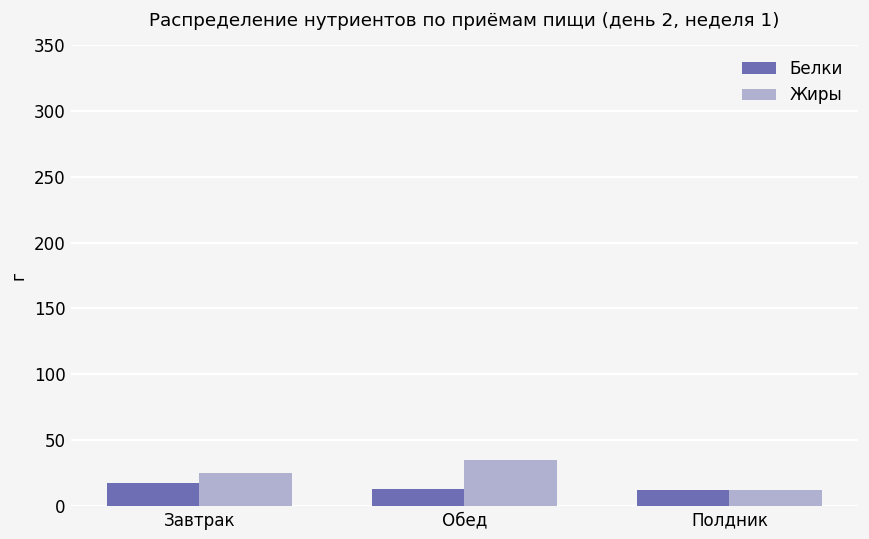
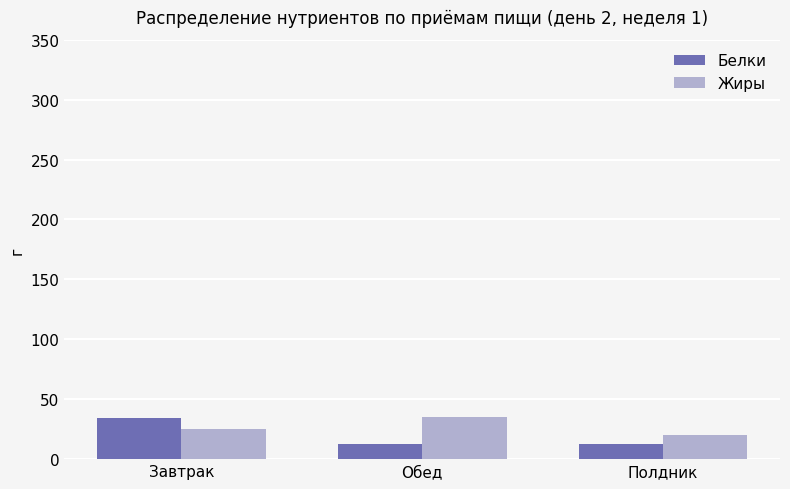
  {
    "Белки": {
-     "Завтрак": 18,
+     "Завтрак": 34,
      "Обед": 13,
      "Полдник": 12
    },
    "Жиры": {
      "Завтрак": 26,
      "Обед": 35,
-     "Полдник": 13
+     "Полдник": 20
    }
  }
